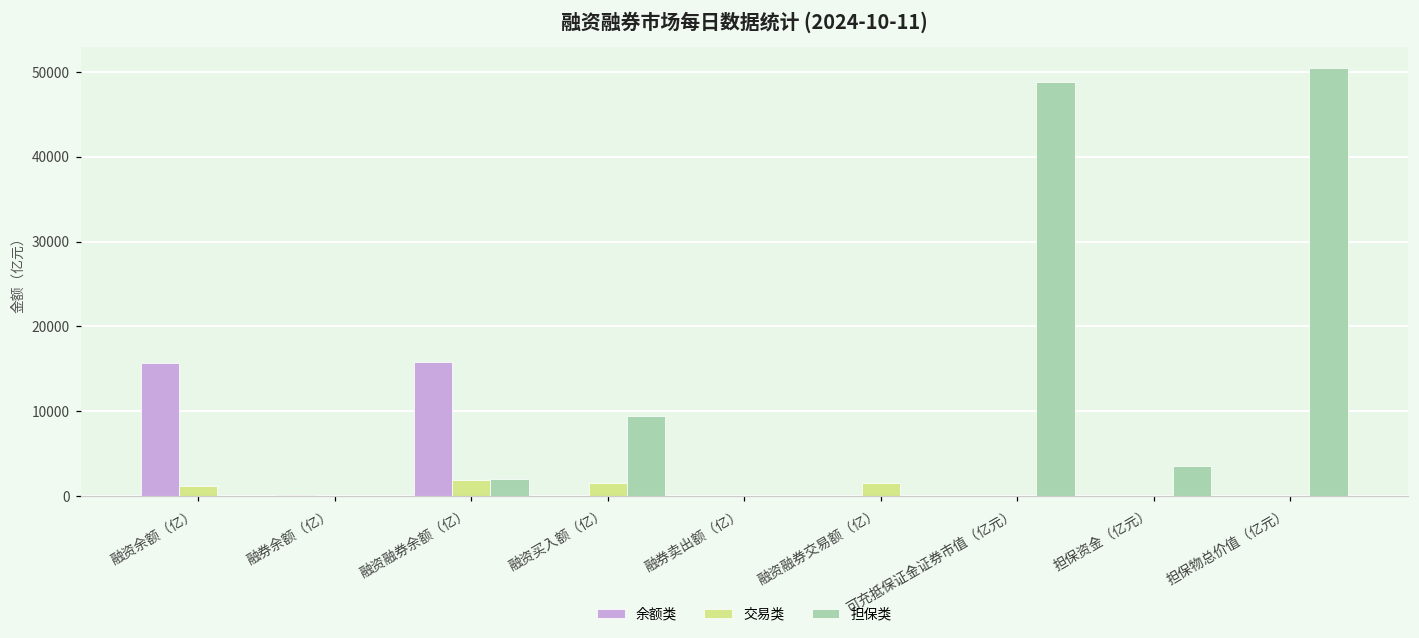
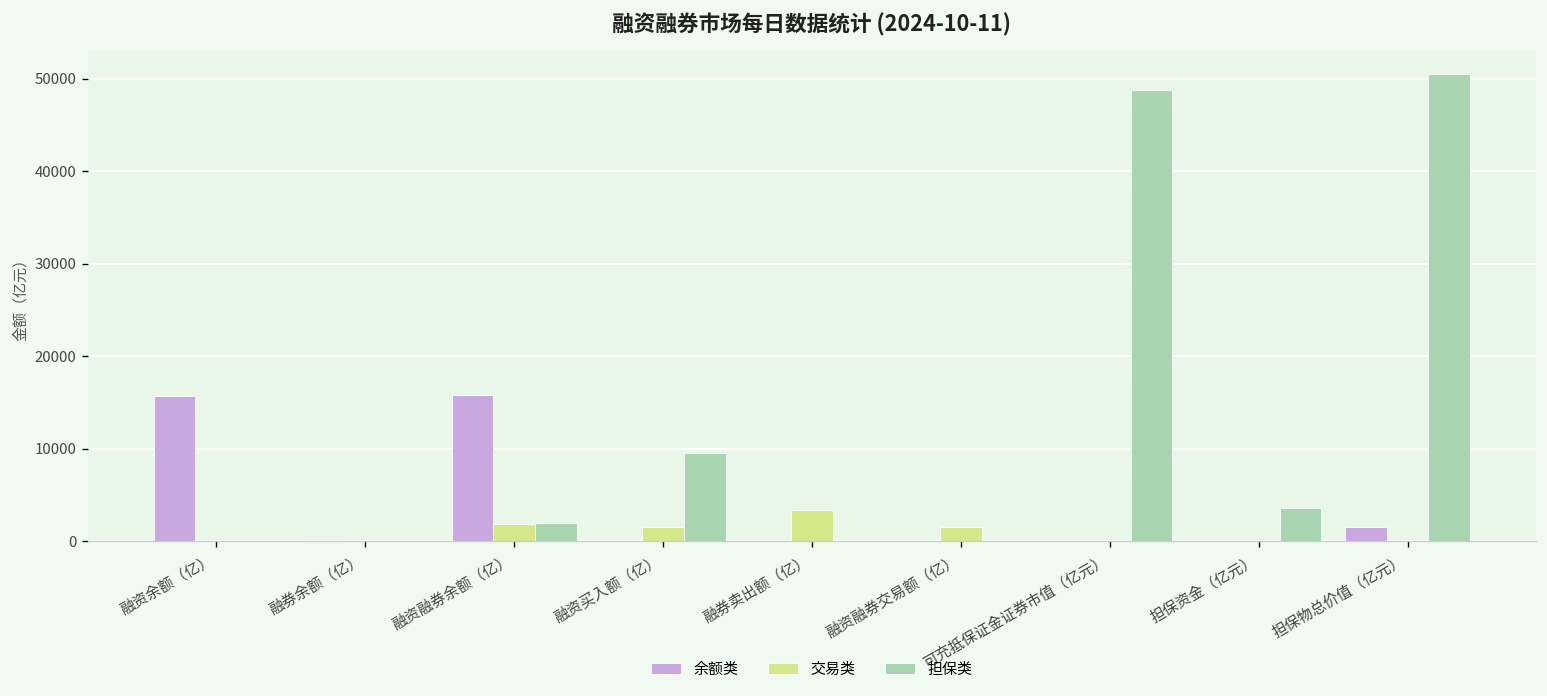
  {
    "余额类": {
      "融资余额（亿）": 16000,
      "融资融券余额（亿）": 16000,
      "融资买入额（亿）": 0,
      "融券卖出额（亿）": 0,
      "融资融券交易额（亿）": 0,
      "可充抵保证金证券市值（亿元）": 0,
      "担保资金（亿元）": 0,
-     "担保物总价值（亿元）": 0
+     "担保物总价值（亿元）": 2000
    },
    "交易类": {
-     "融资余额（亿）": 1000,
+     "融资余额（亿）": 0,
      "融券余额（亿）": 0,
      "融资融券余额（亿）": 2000,
      "融资买入额（亿）": 2000,
-     "融券卖出额（亿）": 0,
+     "融券卖出额（亿）": 3000,
      "融资融券交易额（亿）": 2000,
      "可充抵保证金证券市值（亿元）": 0,
      "担保资金（亿元）": 0,
      "担保物总价值（亿元）": 0
    },
    "担保类": {
      "融资余额（亿）": 0,
      "融券余额（亿）": 0,
      "融资融券余额（亿）": 2000,
      "融资买入额（亿）": 9000,
      "融券卖出额（亿）": 0,
      "融资融券交易额（亿）": 0,
      "可充抵保证金证券市值（亿元）": 49000,
      "担保资金（亿元）": 4000,
      "担保物总价值（亿元）": 50000
    }
  }
